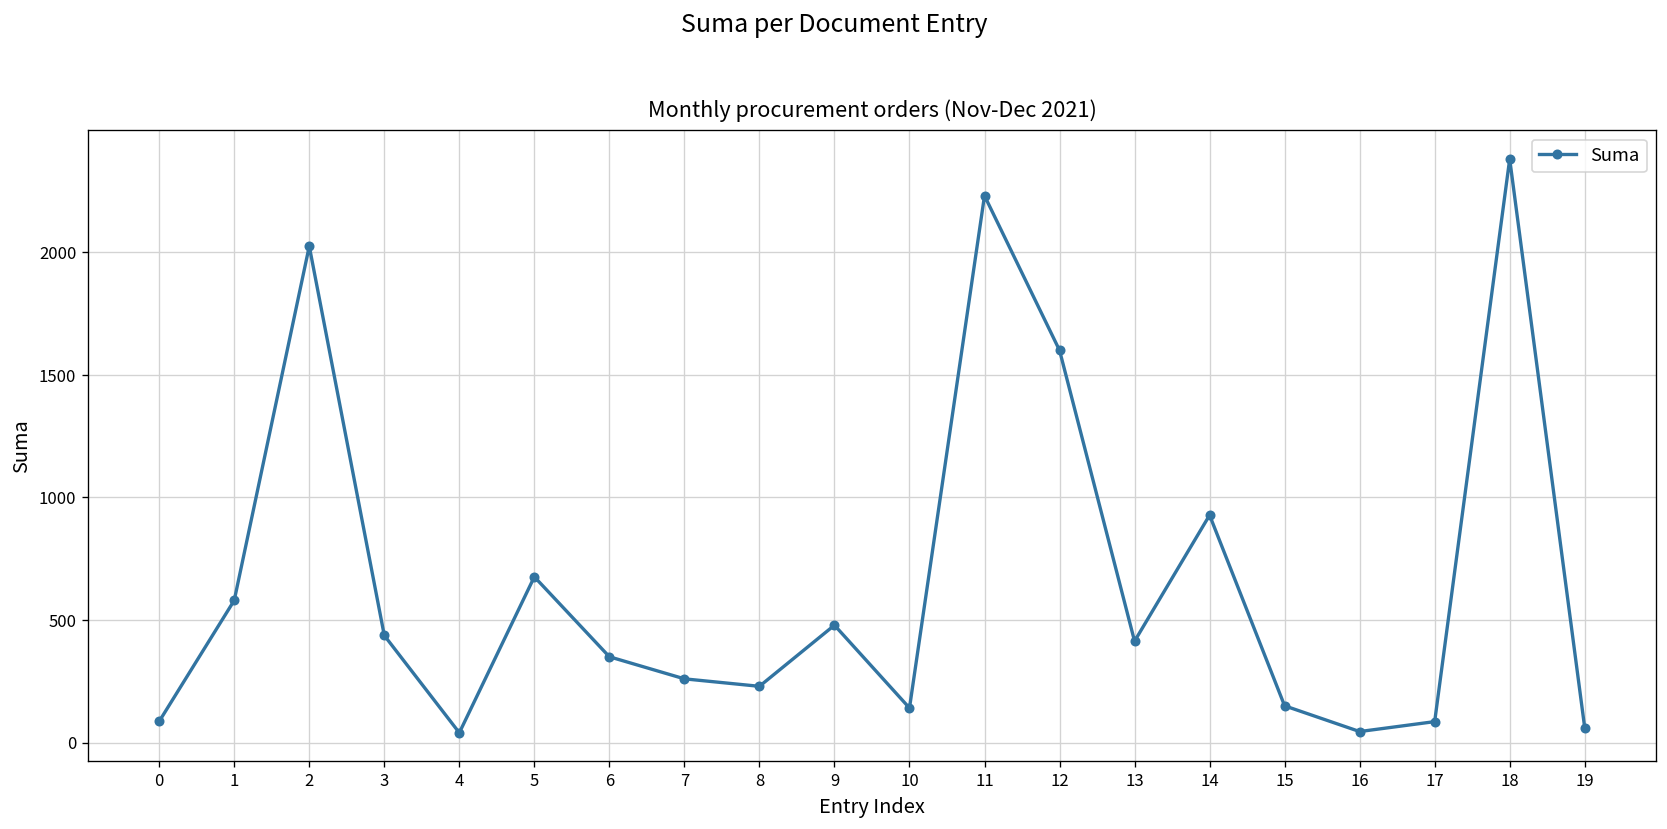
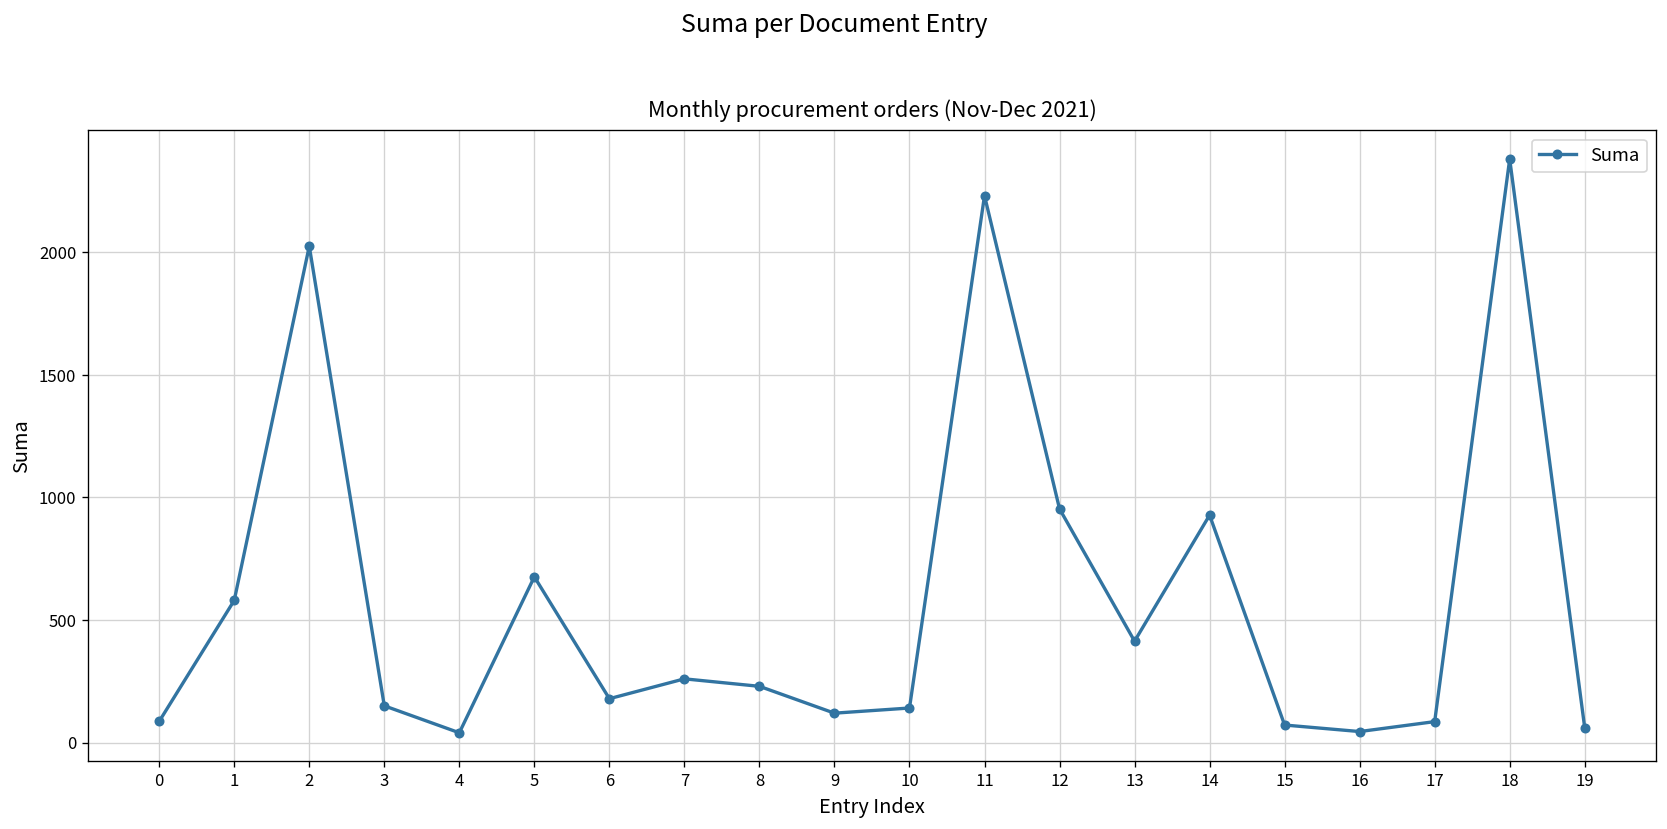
  {
    "0": 90,
    "1": 580,
    "2": 2020,
-   "3": 440,
+   "3": 150,
    "4": 40,
    "5": 680,
-   "6": 350,
+   "6": 180,
    "7": 260,
    "8": 230,
-   "9": 480,
+   "9": 120,
    "10": 140,
    "11": 2230,
-   "12": 1600,
+   "12": 950,
    "13": 410,
    "14": 930,
-   "15": 150,
+   "15": 70,
    "16": 50,
    "17": 90,
    "18": 2380,
    "19": 60
  }
